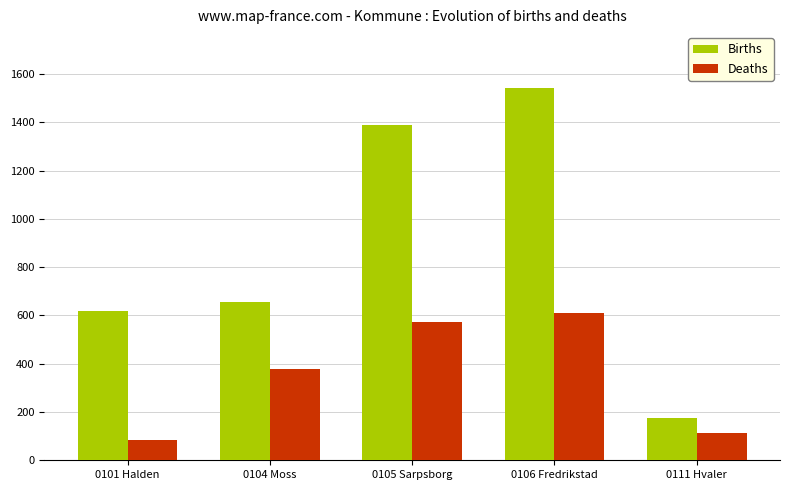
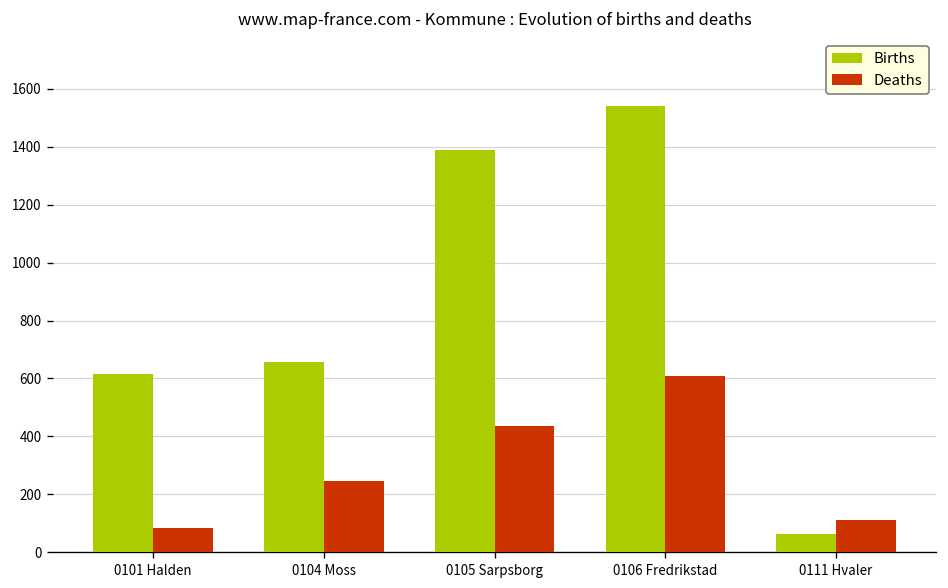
  {
    "Births": {
      "0101 Halden": 620,
      "0104 Moss": 660,
      "0105 Sarpsborg": 1390,
      "0106 Fredrikstad": 1540,
-     "0111 Hvaler": 170
+     "0111 Hvaler": 60
    },
    "Deaths": {
      "0101 Halden": 80,
-     "0104 Moss": 380,
-     "0105 Sarpsborg": 570,
+     "0104 Moss": 250,
+     "0105 Sarpsborg": 440,
      "0106 Fredrikstad": 610,
      "0111 Hvaler": 110
    }
  }
